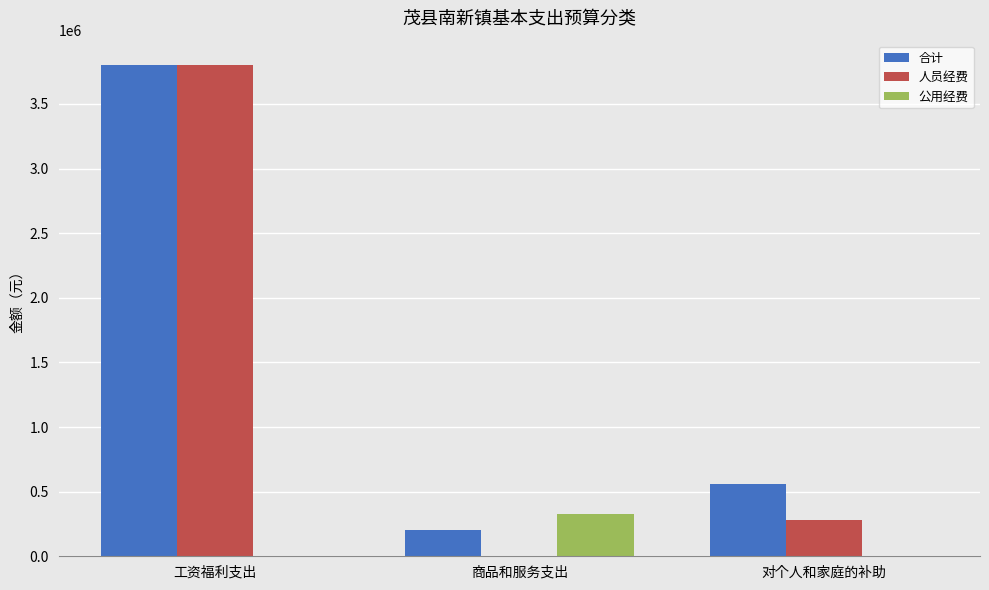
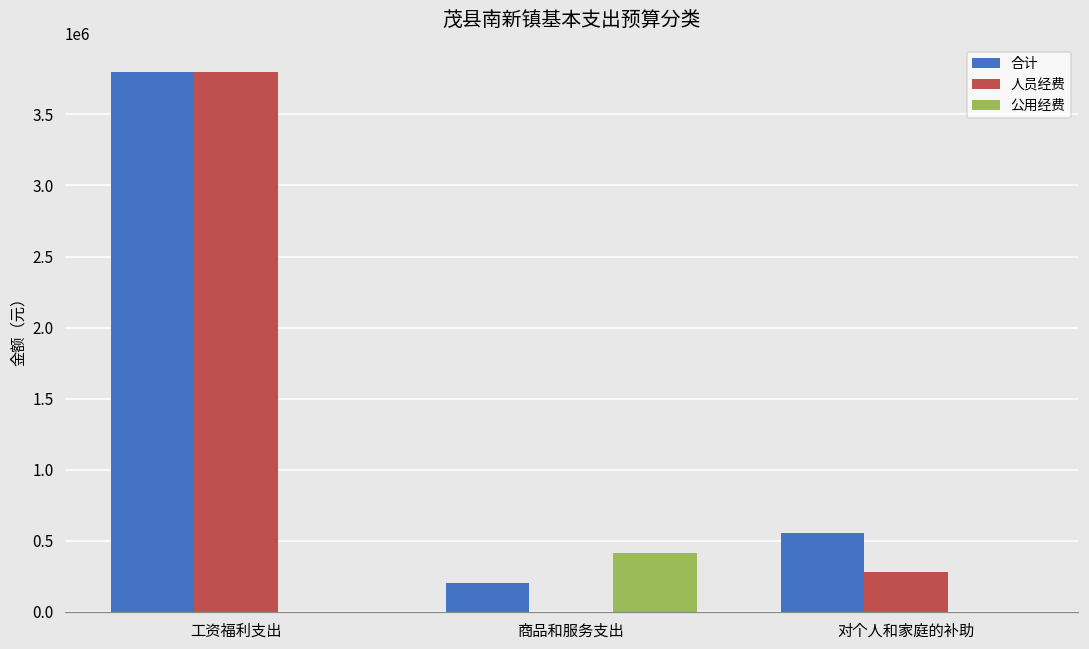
  {
    "合计": {
      "工资福利支出": 3800000,
      "商品和服务支出": 200000,
      "对个人和家庭的补助": 560000
    },
    "人员经费": {
      "工资福利支出": 3800000,
      "商品和服务支出": 0,
      "对个人和家庭的补助": 280000
    },
    "公用经费": {
      "工资福利支出": 0,
-     "商品和服务支出": 330000,
+     "商品和服务支出": 420000,
      "对个人和家庭的补助": 0
    }
  }
